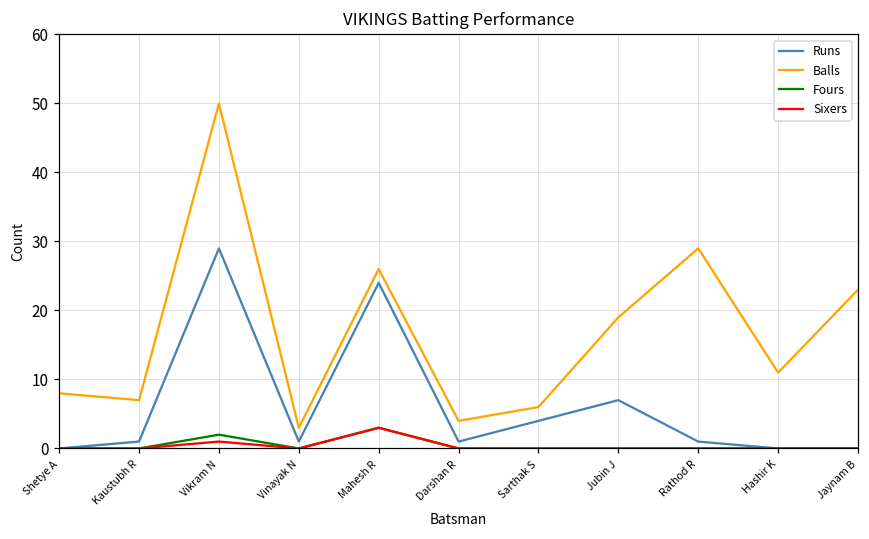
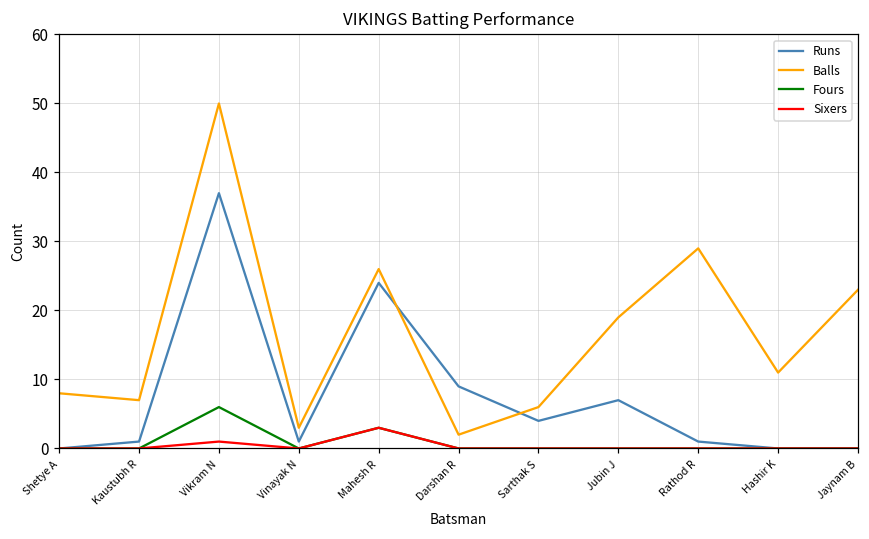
  {
    "Runs": {
      "Kaustubh R": 1,
-     "Vikram N": 29,
+     "Vikram N": 37,
      "Vinayak N": 1,
      "Mahesh R": 24,
-     "Darshan R": 1,
+     "Darshan R": 9,
      "Sarthak S": 4,
      "Jubin J": 7,
      "Rathod R": 1
    },
    "Balls": {
      "Shetye A": 8,
      "Kaustubh R": 7,
      "Vikram N": 50,
      "Vinayak N": 3,
      "Mahesh R": 26,
-     "Darshan R": 4,
+     "Darshan R": 2,
      "Sarthak S": 6,
      "Jubin J": 19,
      "Rathod R": 29,
      "Hashir K": 11,
      "Jaynam B": 23
    },
    "Fours": {
-     "Vikram N": 2
+     "Vikram N": 6
    },
    "Sixers": {
      "Vikram N": 1
    }
  }
